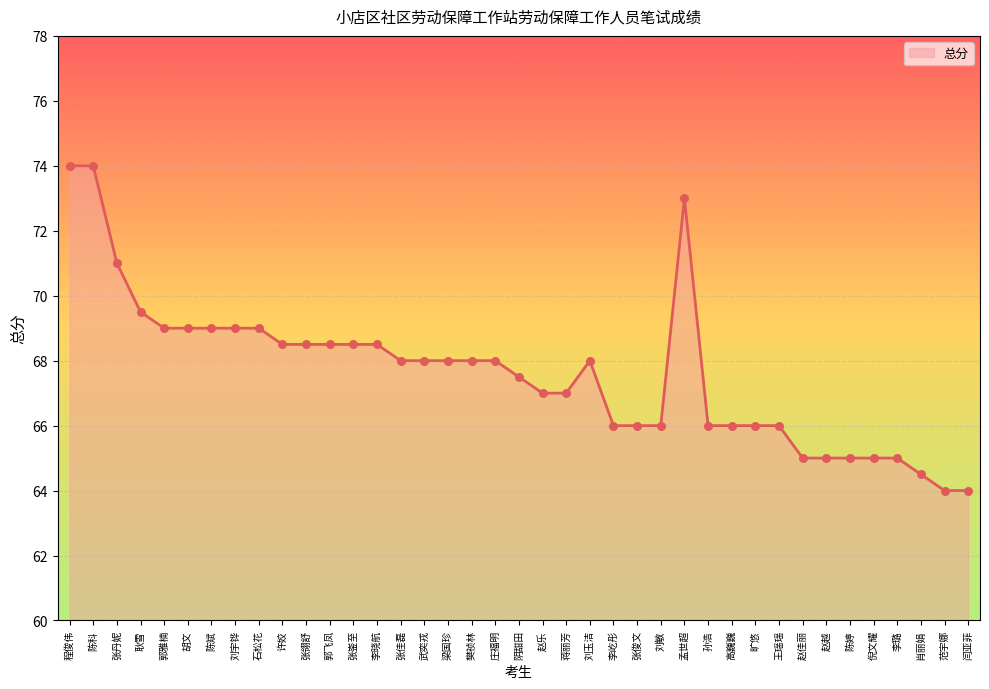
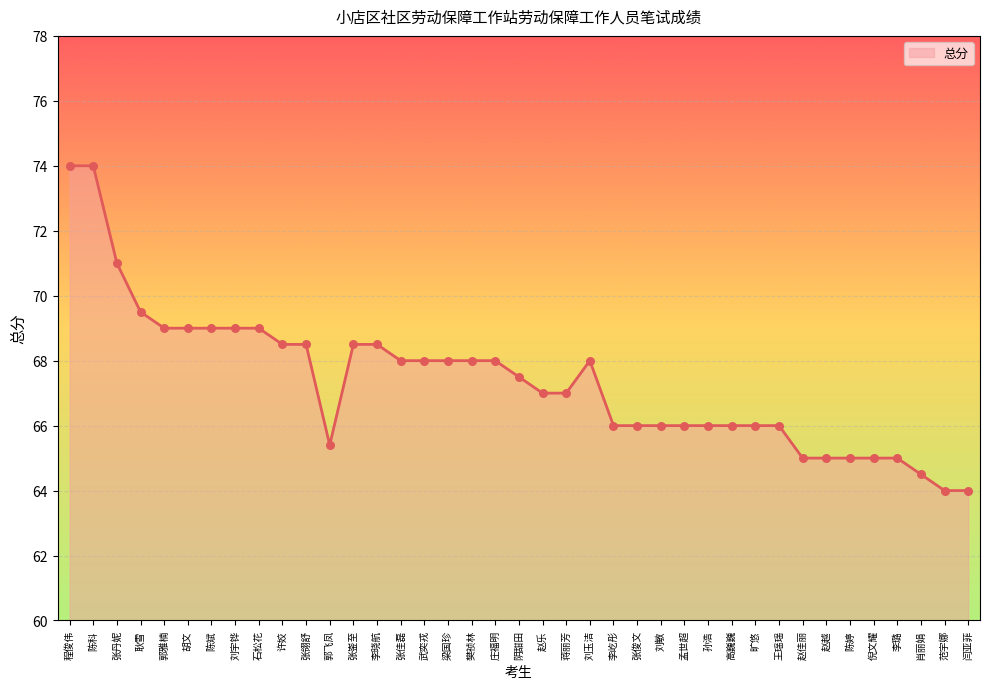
  {
    "程俊伟": 74.0,
    "陈科": 74.0,
    "张丹妮": 71.0,
    "耿雪": 69.5,
    "郭雅楠": 69.0,
    "胡文": 69.0,
    "陈斌": 69.0,
    "刘宇铧": 69.0,
    "石松花": 69.0,
    "许姣": 68.5,
    "张翎舒": 68.5,
-   "郭飞凤": 68.5,
+   "郭飞凤": 65.4,
    "张崟至": 68.5,
    "李晓航": 68.5,
    "张佳磊": 68.0,
    "武奕戎": 68.0,
    "梁国珍": 68.0,
    "樊祯林": 68.0,
    "庄福明": 68.0,
    "阴甜田": 67.5,
    "赵乐": 67.0,
    "蒋丽芳": 67.0,
    "刘玉洁": 68.0,
    "李屹彤": 66.0,
    "张俊文": 66.0,
    "刘敏": 66.0,
-   "孟世超": 73,
+   "孟世超": 66,
    "孙浩": 66.0,
    "高巍巍": 66.0,
    "旷悠": 66.0,
    "王瑶瑶": 66.0,
    "赵佳丽": 65.0,
    "赵越": 65.0,
    "陈婷": 65.0,
    "倪文耀": 65.0,
    "李璐": 65.0,
    "肖丽娟": 64.5,
    "范宇娜": 64.0,
    "闫亚菲": 64.0
  }
